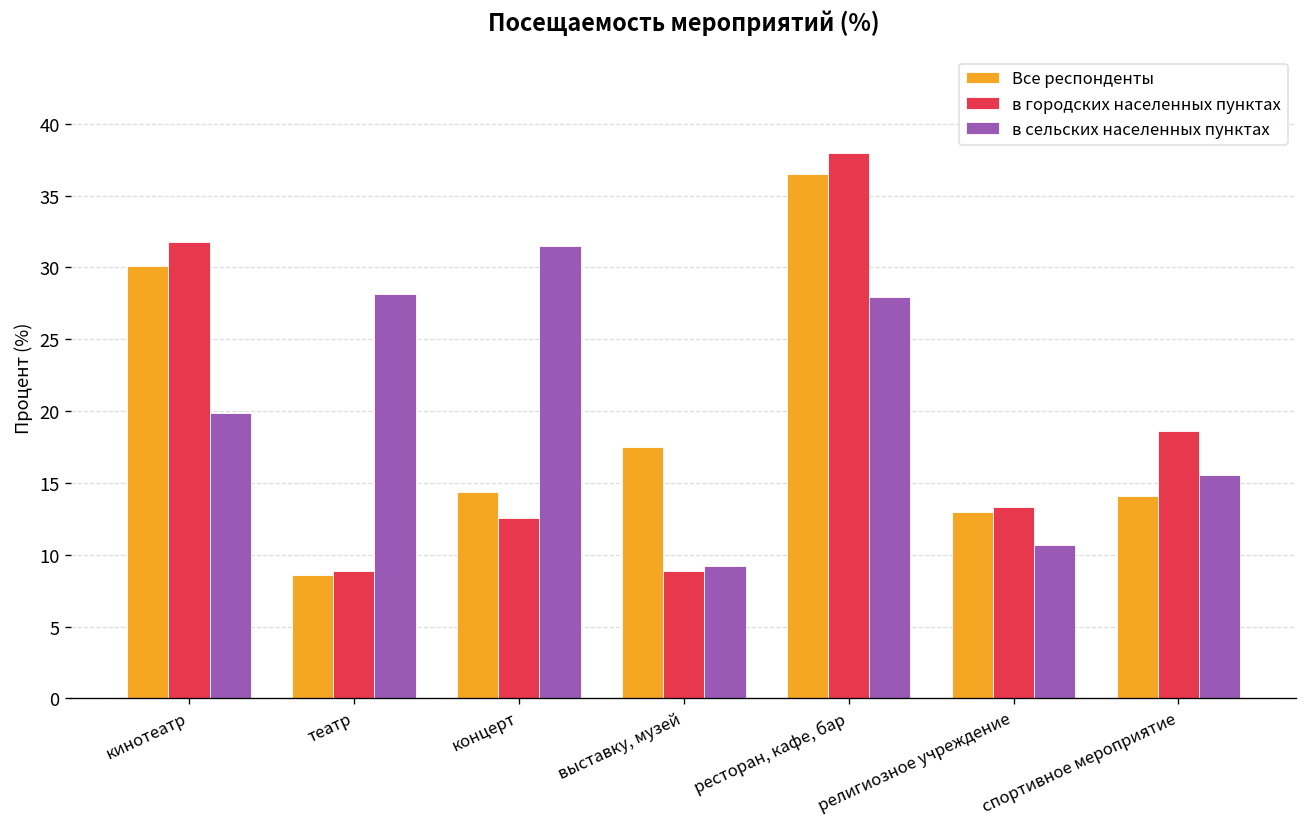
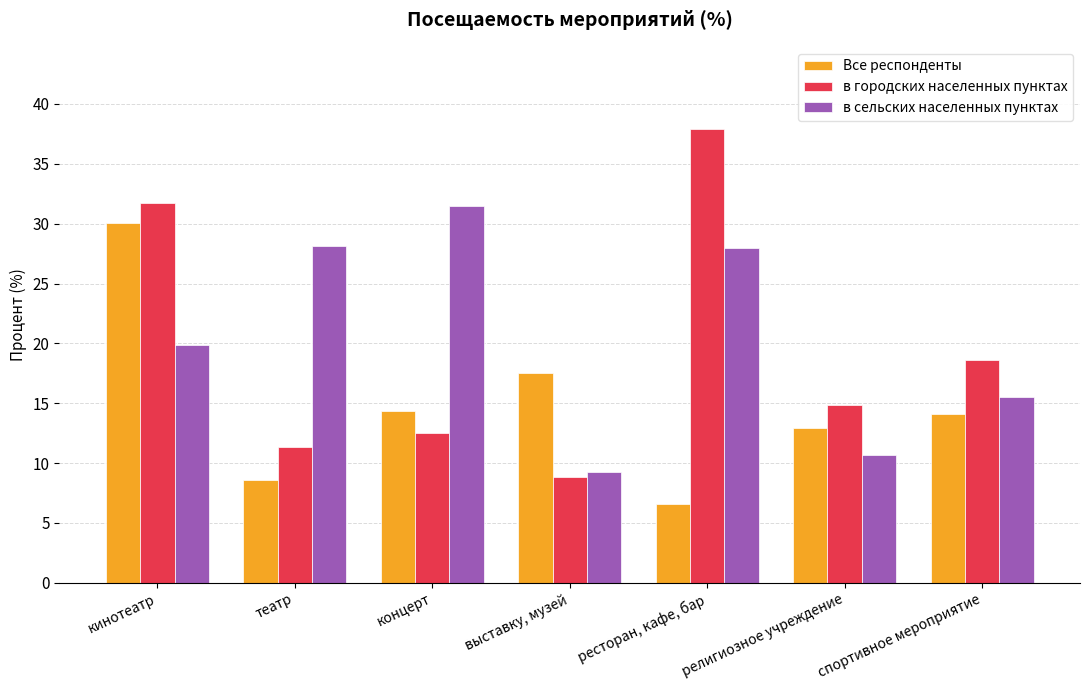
  {
    "Все респонденты": {
      "кинотеатр": 30.1,
      "театр": 8.6,
      "концерт": 14.4,
      "выставку, музей": 17.5,
-     "ресторан, кафе, бар": 36.5,
+     "ресторан, кафе, бар": 6.6,
      "религиозное учреждение": 13.0,
      "спортивное мероприятие": 14.1
    },
    "в городских населенных пунктах": {
      "кинотеатр": 31.8,
-     "театр": 8.9,
+     "театр": 11.3,
      "концерт": 12.5,
      "выставку, музей": 8.9,
      "ресторан, кафе, бар": 37.9,
-     "религиозное учреждение": 13.3,
+     "религиозное учреждение": 14.8,
      "спортивное мероприятие": 18.6
    },
    "в сельских населенных пунктах": {
      "кинотеатр": 19.9,
      "театр": 28.2,
      "концерт": 31.5,
      "выставку, музей": 9.2,
      "ресторан, кафе, бар": 27.9,
      "религиозное учреждение": 10.7,
      "спортивное мероприятие": 15.5
    }
  }
